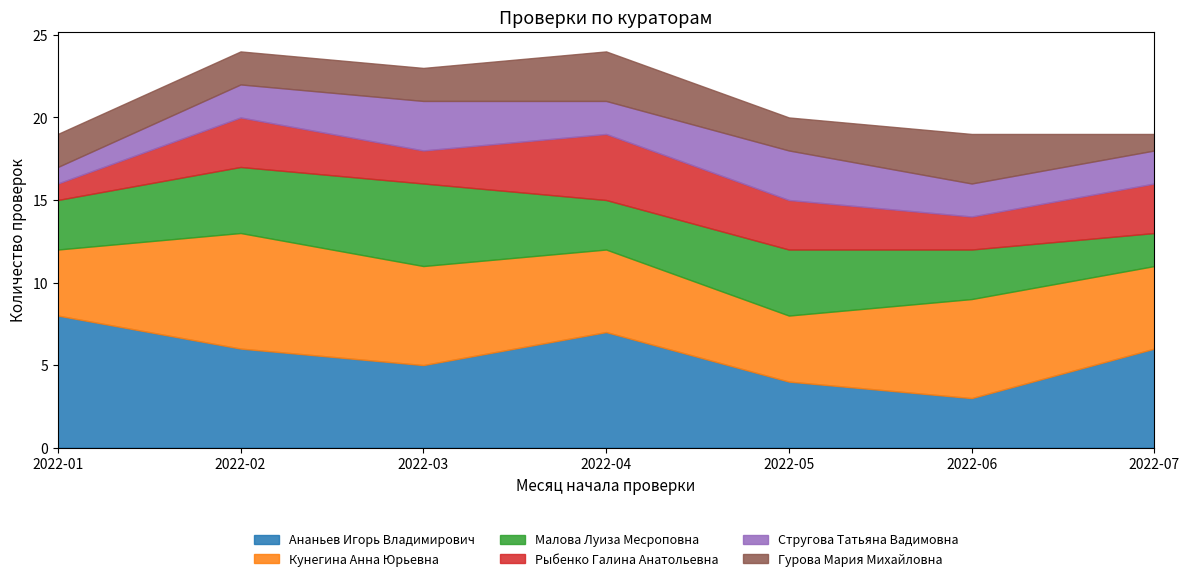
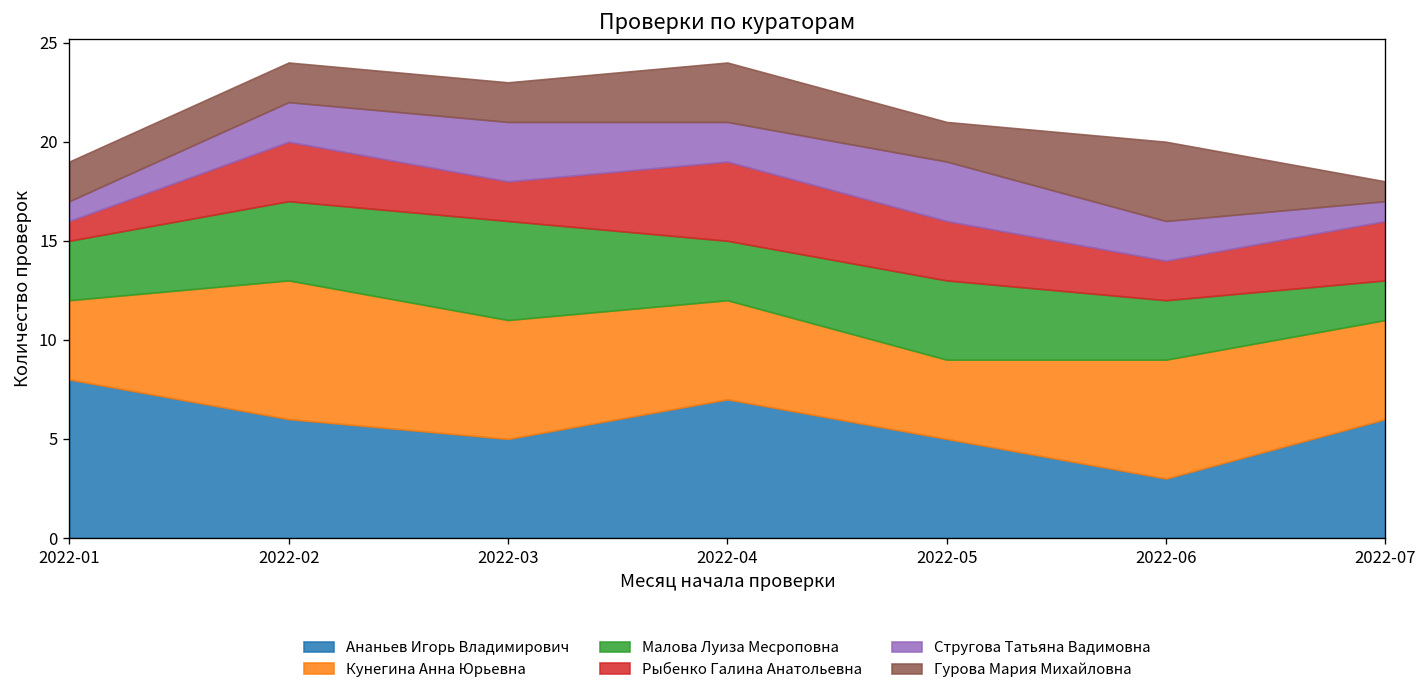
  {
    "Ананьев Игорь Владимирович": {
      "2022-01": 8,
      "2022-02": 6,
      "2022-03": 5,
      "2022-04": 7,
-     "2022-05": 4,
+     "2022-05": 5,
      "2022-06": 3,
      "2022-07": 6
    },
    "Кунегина Анна Юрьевна": {
      "2022-01": 4,
      "2022-02": 7,
      "2022-03": 6,
      "2022-04": 5,
      "2022-05": 4,
      "2022-06": 6,
      "2022-07": 5
    },
    "Малова Луиза Месроповна": {
      "2022-01": 3,
      "2022-02": 4,
      "2022-03": 5,
      "2022-04": 3,
      "2022-05": 4,
      "2022-06": 3,
      "2022-07": 2
    },
    "Рыбенко Галина Анатольевна": {
      "2022-01": 1,
      "2022-02": 3,
      "2022-03": 2,
      "2022-04": 4,
      "2022-05": 3,
      "2022-06": 2,
      "2022-07": 3
    },
    "Стругова Татьяна Вадимовна": {
      "2022-01": 1,
      "2022-02": 2,
      "2022-03": 3,
      "2022-04": 2,
      "2022-05": 3,
      "2022-06": 2,
-     "2022-07": 2
+     "2022-07": 1
    },
    "Гурова Мария Михайловна": {
      "2022-01": 2,
      "2022-02": 2,
      "2022-03": 2,
      "2022-04": 3,
      "2022-05": 2,
-     "2022-06": 3,
+     "2022-06": 4,
      "2022-07": 1
    }
  }
